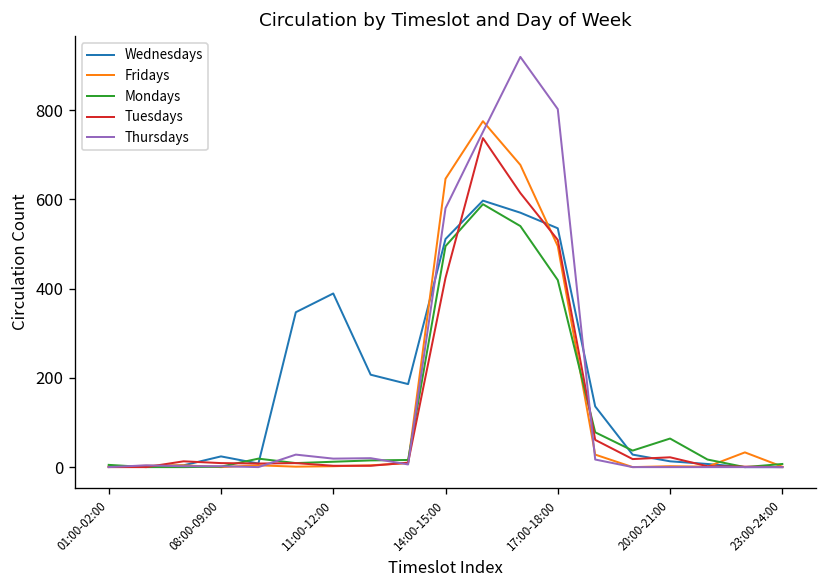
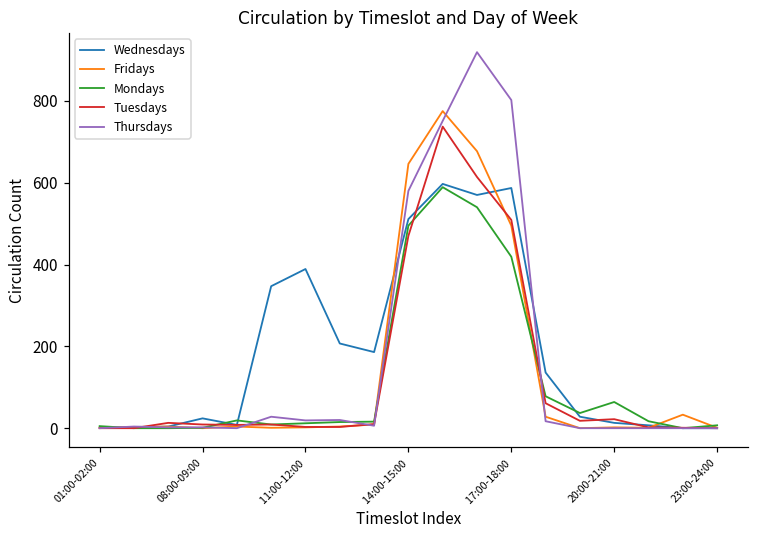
  {
    "Wednesdays": {
      "08:00-09:00": 20,
      "11:00-12:00": 390,
      "14:00-15:00": 510,
-     "17:00-18:00": 540,
+     "17:00-18:00": 590,
      "20:00-21:00": 10
    },
    "Fridays": {
      "14:00-15:00": 650,
      "17:00-18:00": 500
    },
    "Mondays": {
      "11:00-12:00": 10,
      "14:00-15:00": 500,
      "17:00-18:00": 420,
      "20:00-21:00": 60
    },
    "Tuesdays": {
      "08:00-09:00": 10,
-     "14:00-15:00": 420,
+     "14:00-15:00": 470,
      "17:00-18:00": 510,
      "20:00-21:00": 20
    },
    "Thursdays": {
      "11:00-12:00": 20,
      "14:00-15:00": 580,
      "17:00-18:00": 800
    }
  }
